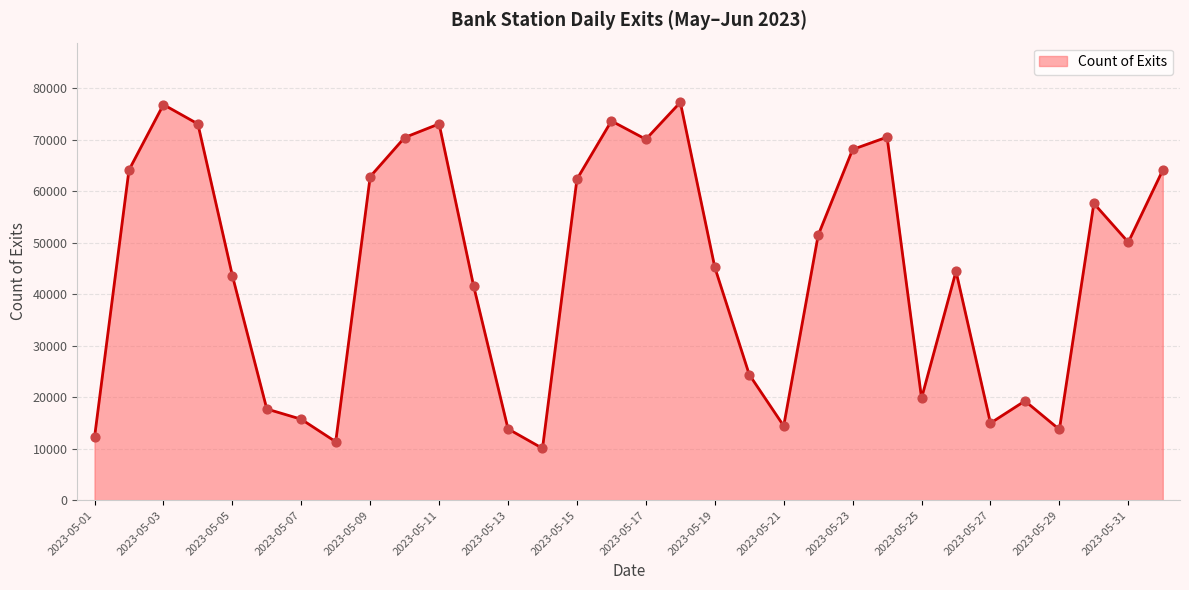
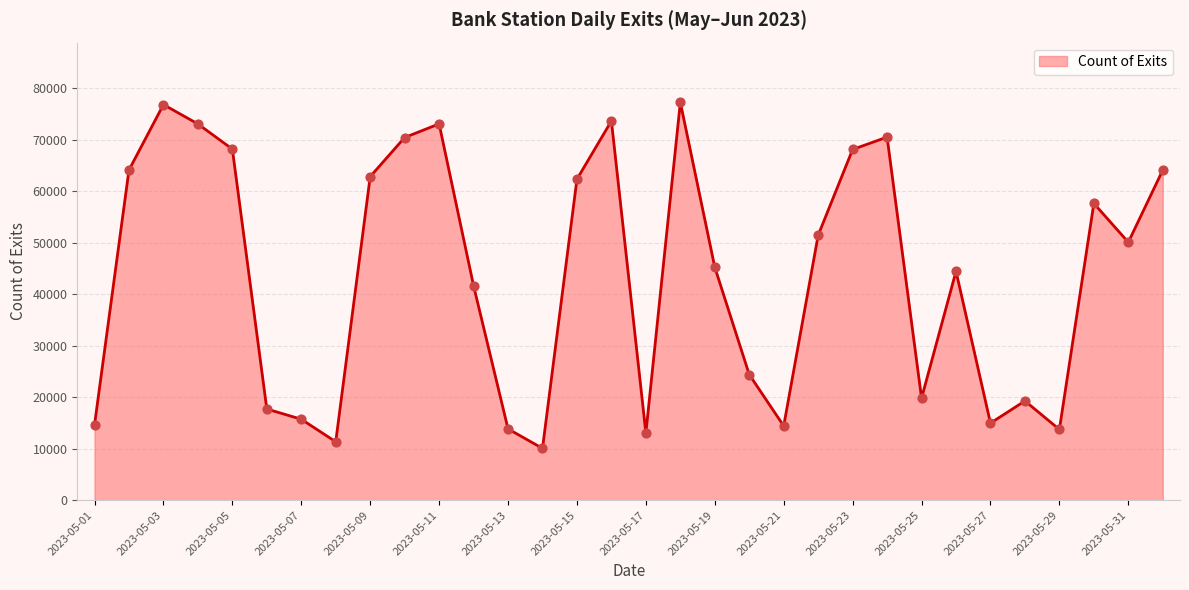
  {
-   "2023-05-01": 12000,
+   "2023-05-01": 15000,
    "2023-05-03": 77000,
-   "2023-05-05": 44000,
+   "2023-05-05": 68000,
    "2023-05-07": 16000,
    "2023-05-09": 63000,
    "2023-05-11": 73000,
    "2023-05-13": 14000,
    "2023-05-15": 62000,
-   "2023-05-17": 70000,
+   "2023-05-17": 13000,
    "2023-05-19": 45000,
    "2023-05-21": 14000,
    "2023-05-23": 68000,
    "2023-05-25": 20000,
    "2023-05-27": 15000,
    "2023-05-29": 14000,
    "2023-05-31": 50000
  }
